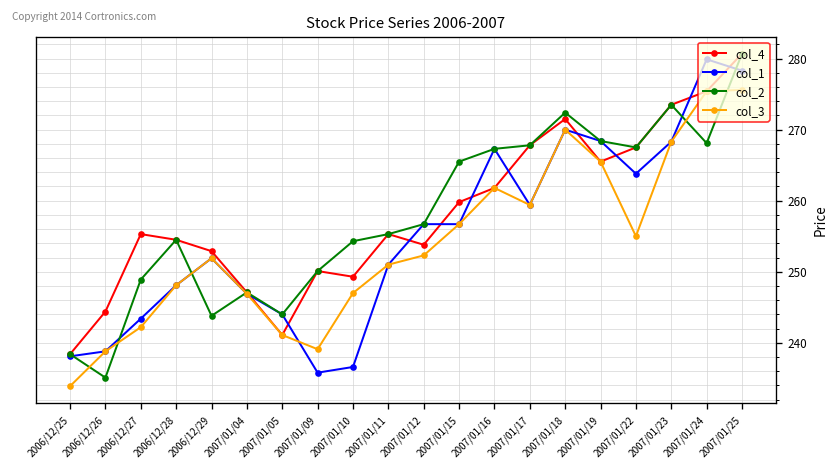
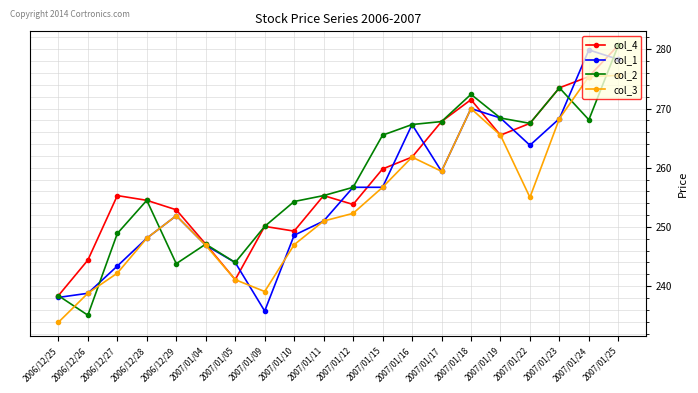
  {
    "col_4": {
      "2006/12/26": 244,
      "2006/12/27": 255,
      "2006/12/29": 253,
      "2007/01/10": 249,
      "2007/01/12": 254,
      "2007/01/15": 260,
      "2007/01/18": 272
    },
    "col_1": {
      "2006/12/27": 243,
      "2007/01/09": 236,
-     "2007/01/10": 237,
+     "2007/01/10": 249,
      "2007/01/22": 264
    },
    "col_2": {
      "2006/12/26": 235,
      "2006/12/27": 249,
      "2006/12/29": 244,
      "2007/01/10": 254,
      "2007/01/15": 266,
      "2007/01/18": 272,
      "2007/01/24": 268
    },
    "col_3": {
      "2006/12/25": 234,
      "2006/12/27": 242,
      "2007/01/09": 239,
      "2007/01/10": 247,
      "2007/01/12": 252,
      "2007/01/22": 255
    }
  }
